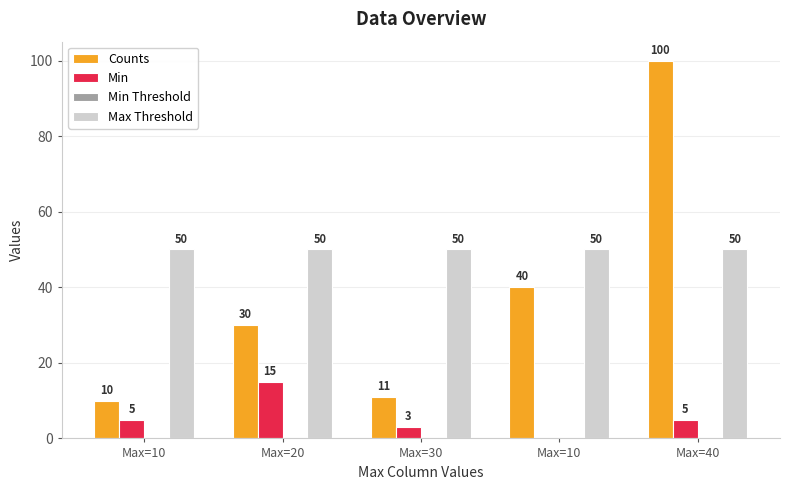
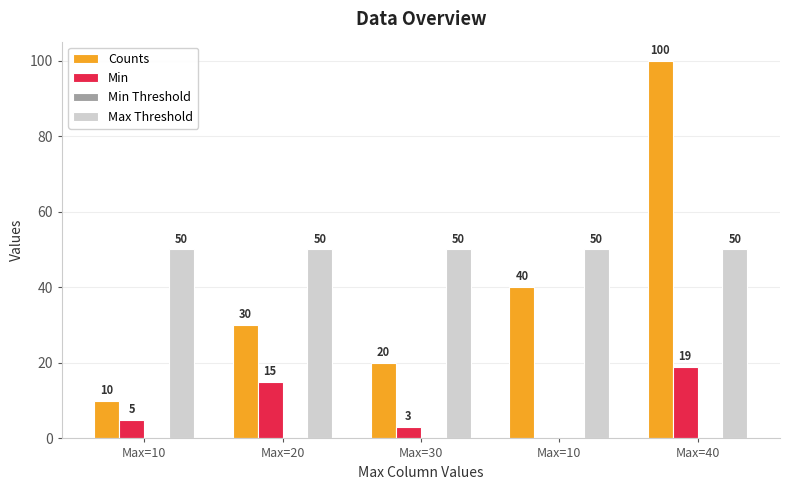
  {
    "Counts": {
      "Max=20": 30,
-     "Max=30": 11,
+     "Max=30": 20,
      "Max=40": 100
    },
    "Min": {
      "Max=20": 15,
      "Max=30": 3,
-     "Max=40": 5
+     "Max=40": 19
    },
    "Min Threshold": {
      "Max=20": 0,
      "Max=30": 0,
      "Max=40": 0
    },
    "Max Threshold": {
      "Max=20": 50,
      "Max=30": 50,
      "Max=40": 50
    }
  }
